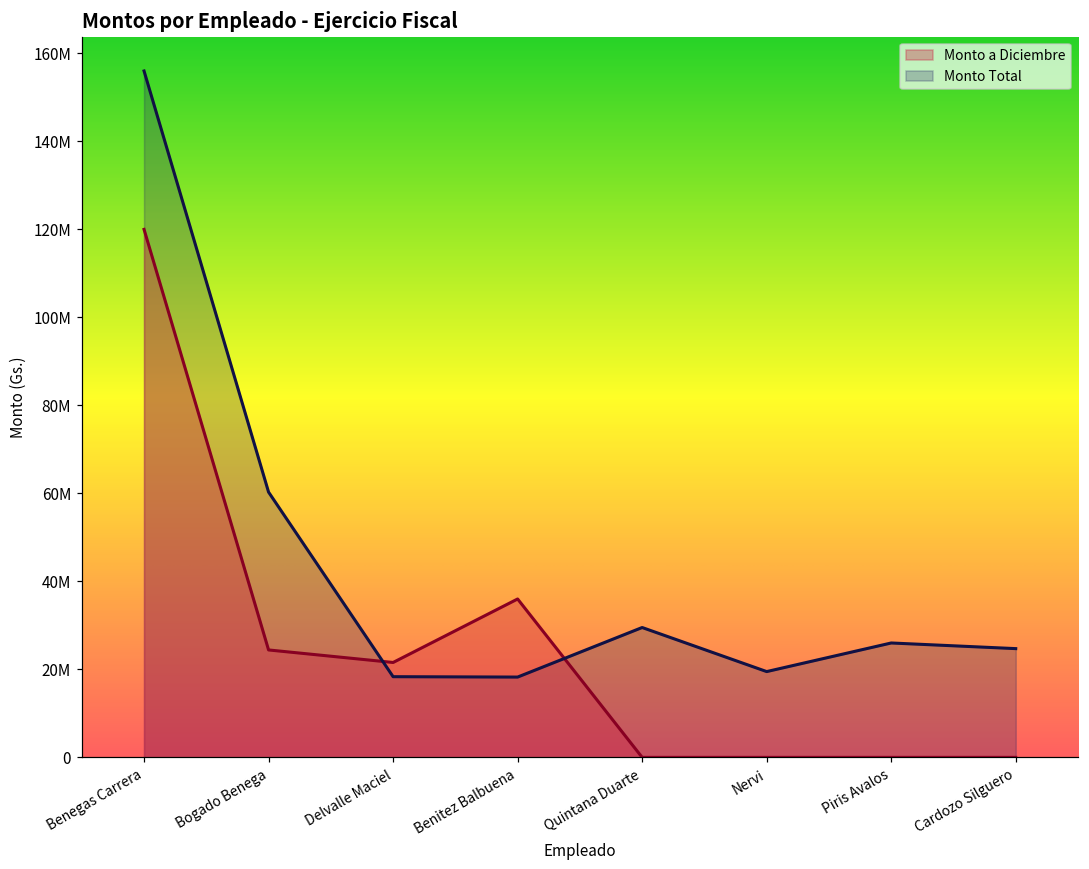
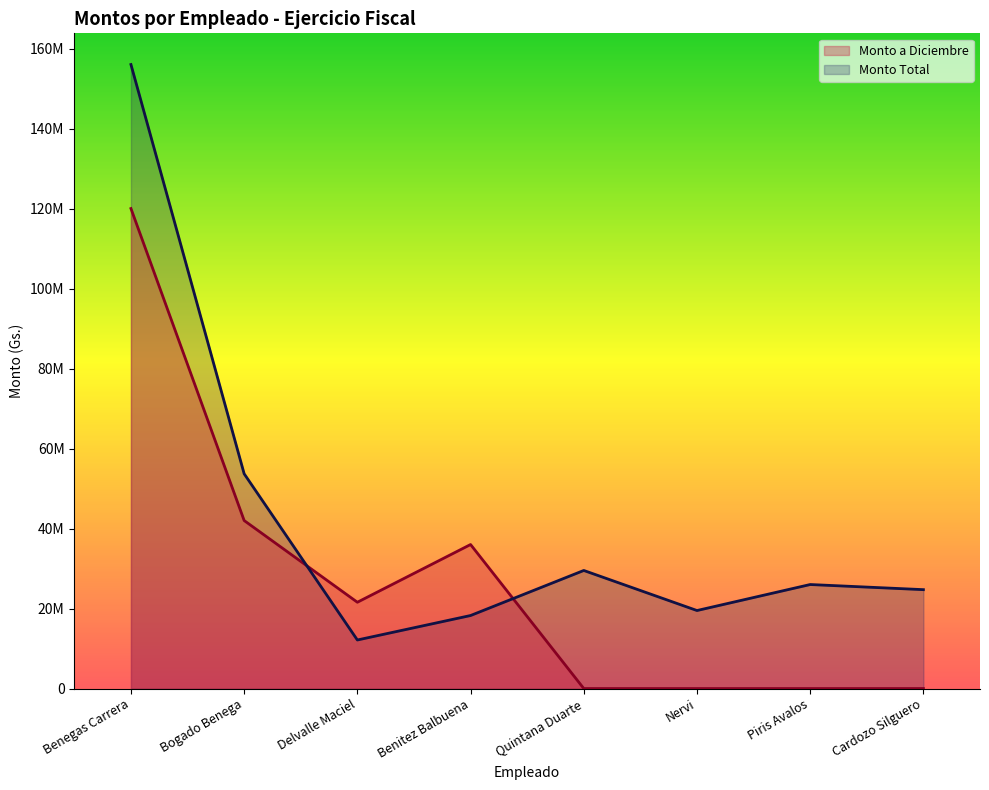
  {
    "Monto a Diciembre": {
      "Benegas Carrera": 120000000,
-     "Bogado Benega": 24000000,
+     "Bogado Benega": 42000000,
      "Delvalle Maciel": 22000000,
      "Benitez Balbuena": 36000000,
      "Quintana Duarte": 0,
      "Nervi": 0,
      "Piris Avalos": 0,
      "Cardozo Silguero": 0
    },
    "Monto Total": {
      "Benegas Carrera": 156000000,
-     "Bogado Benega": 60000000,
-     "Delvalle Maciel": 18000000,
+     "Bogado Benega": 54000000,
+     "Delvalle Maciel": 12000000,
      "Benitez Balbuena": 18000000,
      "Quintana Duarte": 30000000,
      "Nervi": 20000000,
      "Piris Avalos": 26000000,
      "Cardozo Silguero": 25000000
    }
  }
